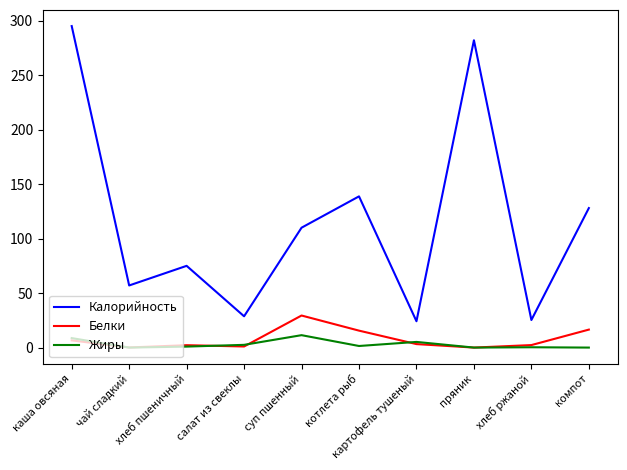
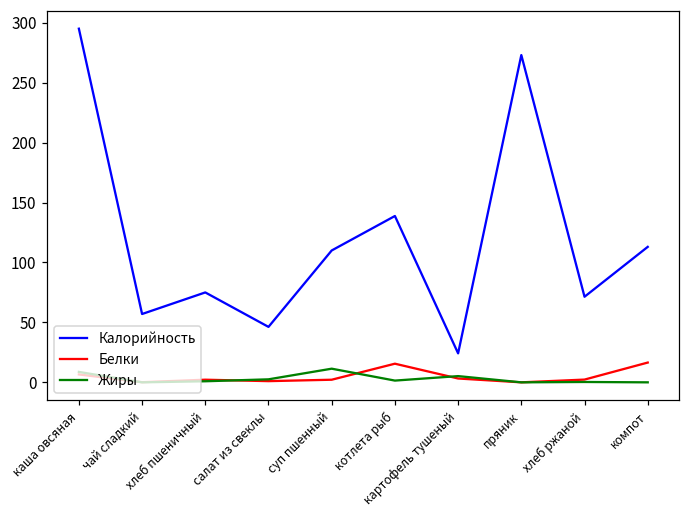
  {
    "Калорийность": {
      "каша овсяная": 295,
      "чай сладкий": 57,
      "хлеб пшеничный": 75,
-     "салат из свеклы": 29,
+     "салат из свеклы": 46,
      "суп пшенный": 110,
      "котлета рыб": 139,
      "картофель тушеный": 24,
-     "пряник": 282,
-     "хлеб ржаной": 25,
-     "компот": 128
+     "пряник": 273,
+     "хлеб ржаной": 71,
+     "компот": 113
    },
    "Белки": {
-     "суп пшенный": 29,
+     "суп пшенный": 2,
      "котлета рыб": 16,
      "компот": 17
    },
    "Жиры": {
      "суп пшенный": 11,
      "котлета рыб": 1,
      "компот": 0
    }
  }
